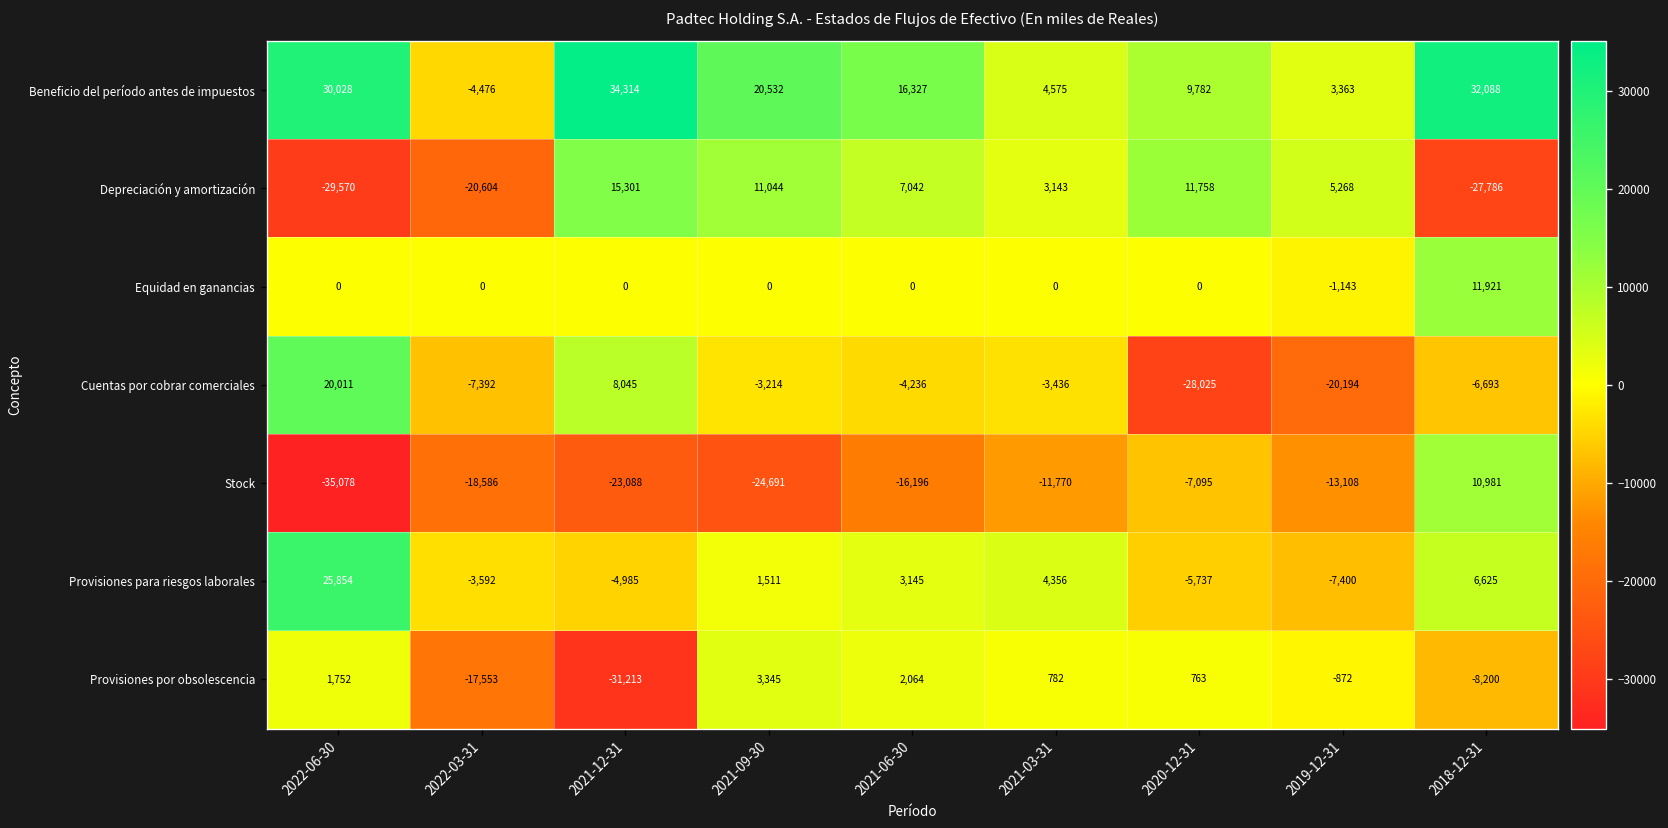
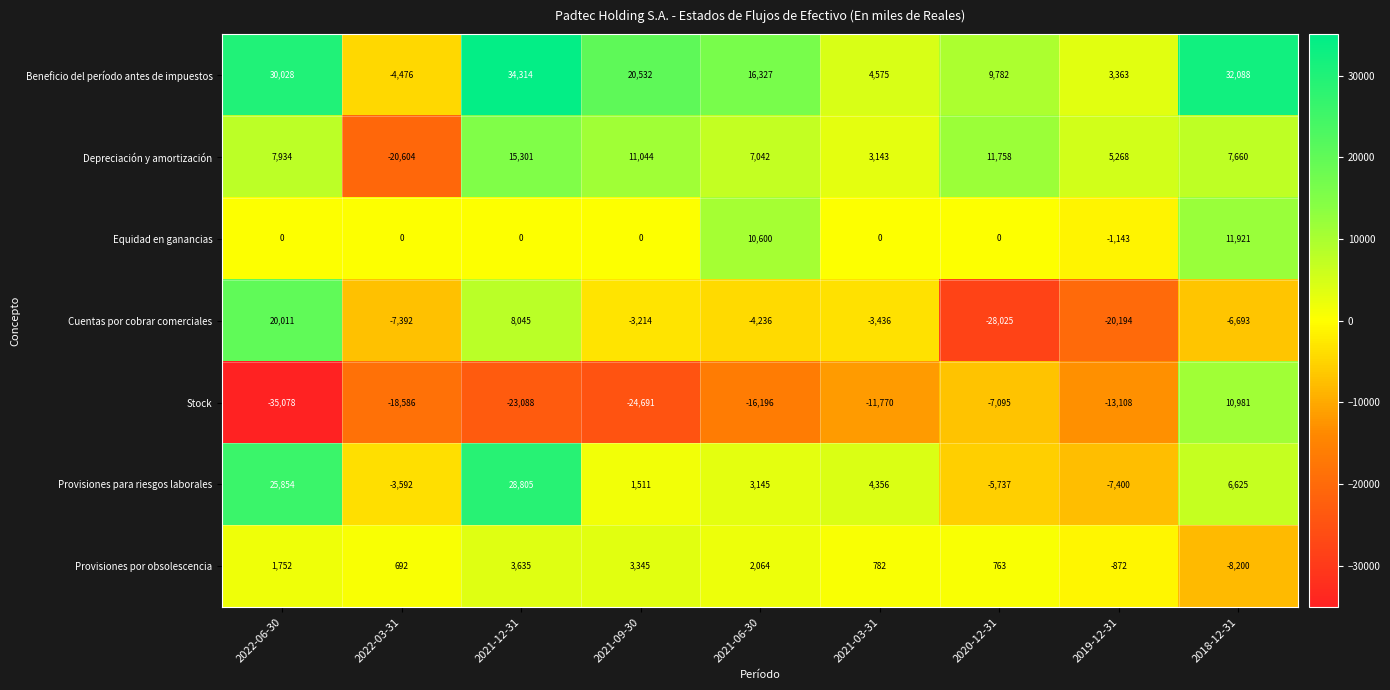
  {
    "Beneficio del período antes de impuestos": {
      "2022-06-30": "30,028",
      "2022-03-31": "-4,476",
      "2021-12-31": "34,314",
      "2021-09-30": "20,532",
      "2021-06-30": "16,327",
      "2021-03-31": "4,575",
      "2020-12-31": "9,782",
      "2019-12-31": "3,363",
      "2018-12-31": "32,088"
    },
    "Depreciación y amortización": {
-     "2022-06-30": "-29,570",
+     "2022-06-30": "7,934",
      "2022-03-31": "-20,604",
      "2021-12-31": "15,301",
      "2021-09-30": "11,044",
      "2021-06-30": "7,042",
      "2021-03-31": "3,143",
      "2020-12-31": "11,758",
      "2019-12-31": "5,268",
-     "2018-12-31": "-27,786"
+     "2018-12-31": "7,660"
    },
    "Equidad en ganancias": {
      "2022-06-30": "0",
      "2022-03-31": "0",
      "2021-12-31": "0",
      "2021-09-30": "0",
-     "2021-06-30": "0",
+     "2021-06-30": "10,600",
      "2021-03-31": "0",
      "2020-12-31": "0",
      "2019-12-31": "-1,143",
      "2018-12-31": "11,921"
    },
    "Cuentas por cobrar comerciales": {
      "2022-06-30": "20,011",
      "2022-03-31": "-7,392",
      "2021-12-31": "8,045",
      "2021-09-30": "-3,214",
      "2021-06-30": "-4,236",
      "2021-03-31": "-3,436",
      "2020-12-31": "-28,025",
      "2019-12-31": "-20,194",
      "2018-12-31": "-6,693"
    },
    "Stock": {
      "2022-06-30": "-35,078",
      "2022-03-31": "-18,586",
      "2021-12-31": "-23,088",
      "2021-09-30": "-24,691",
      "2021-06-30": "-16,196",
      "2021-03-31": "-11,770",
      "2020-12-31": "-7,095",
      "2019-12-31": "-13,108",
      "2018-12-31": "10,981"
    },
    "Provisiones para riesgos laborales": {
      "2022-06-30": "25,854",
      "2022-03-31": "-3,592",
-     "2021-12-31": "-4,985",
+     "2021-12-31": "28,805",
      "2021-09-30": "1,511",
      "2021-06-30": "3,145",
      "2021-03-31": "4,356",
      "2020-12-31": "-5,737",
      "2019-12-31": "-7,400",
      "2018-12-31": "6,625"
    },
    "Provisiones por obsolescencia": {
      "2022-06-30": "1,752",
-     "2022-03-31": "-17,553",
-     "2021-12-31": "-31,213",
+     "2022-03-31": "692",
+     "2021-12-31": "3,635",
      "2021-09-30": "3,345",
      "2021-06-30": "2,064",
      "2021-03-31": "782",
      "2020-12-31": "763",
      "2019-12-31": "-872",
      "2018-12-31": "-8,200"
    }
  }
